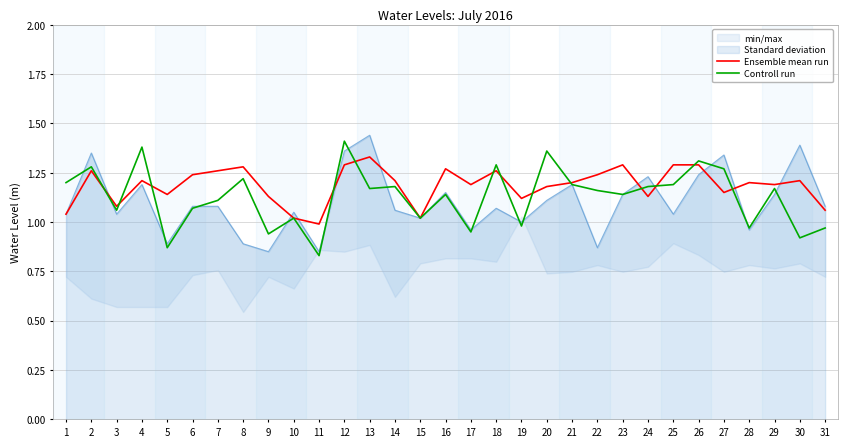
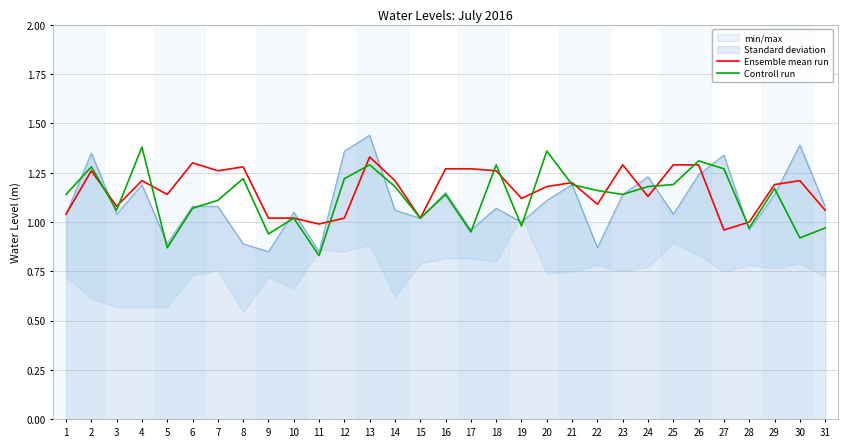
  {
    "Ensemble mean run": {
      "2": 1.26,
      "3": 1.08,
      "4": 1.21,
      "5": 1.14,
-     "6": 1.24,
+     "6": 1.30,
      "7": 1.26,
      "8": 1.28,
-     "9": 1.13,
+     "9": 1.02,
      "11": 0.99,
-     "12": 1.29,
+     "12": 1.02,
      "13": 1.33,
      "14": 1.21,
      "16": 1.27,
-     "17": 1.19,
+     "17": 1.27,
      "18": 1.26,
      "19": 1.12,
      "20": 1.18,
-     "22": 1.24,
+     "22": 1.09,
      "23": 1.29,
      "24": 1.13,
      "25": 1.29,
      "26": 1.29,
-     "27": 1.15,
-     "28": 1.2,
+     "27": 0.96,
+     "28": 1.0,
      "29": 1.19,
      "30": 1.21,
      "31": 1.06
    },
    "Controll run": {
-     "1": 1.20,
+     "1": 1.14,
      "2": 1.28,
      "3": 1.06,
      "4": 1.38,
      "5": 0.87,
      "7": 1.11,
      "8": 1.22,
      "9": 0.94,
      "11": 0.83,
-     "12": 1.41,
-     "13": 1.17,
+     "12": 1.22,
+     "13": 1.29,
      "14": 1.18,
      "18": 1.29,
      "19": 0.98,
      "20": 1.36,
      "22": 1.16,
      "24": 1.18,
      "25": 1.19,
      "26": 1.31,
      "27": 1.27,
      "29": 1.17,
      "30": 0.92,
      "31": 0.97
    }
  }
